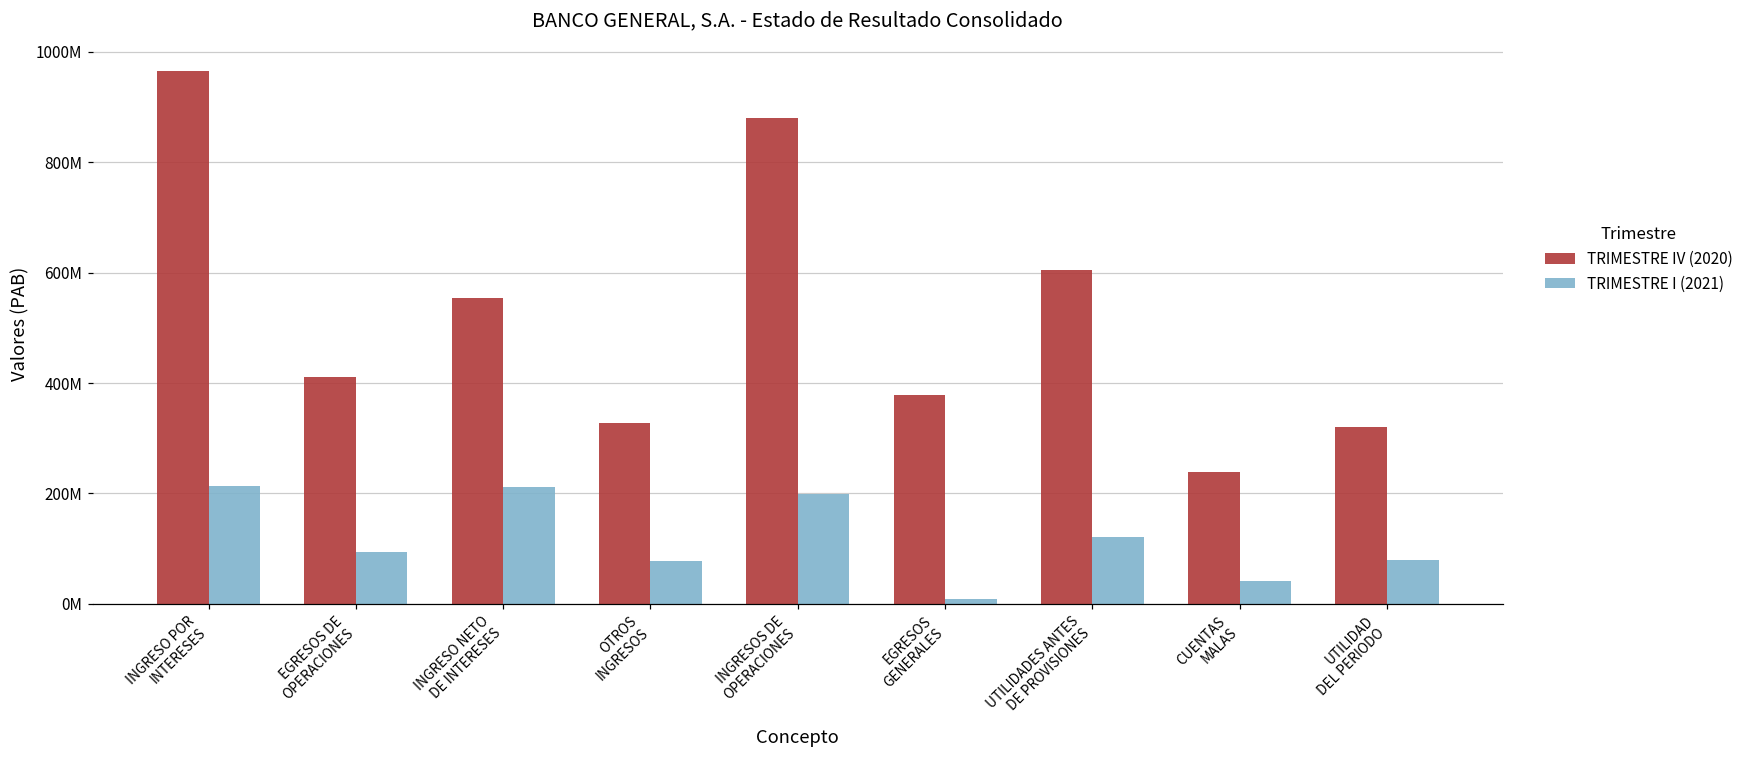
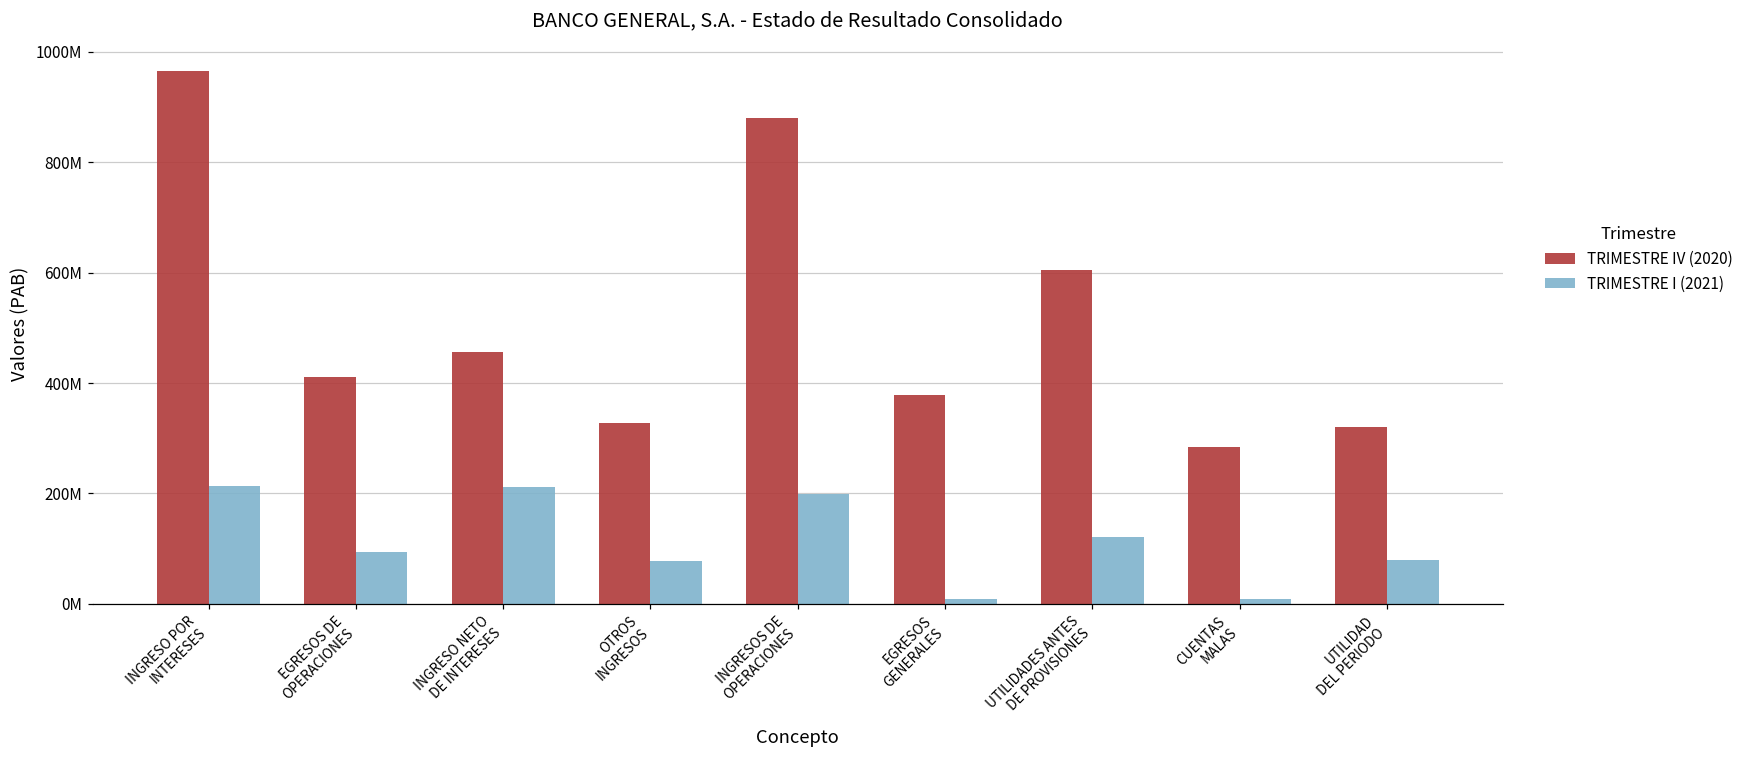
  {
    "TRIMESTRE IV (2020)": {
      "INGRESO POR INTERESES": 960000000,
      "EGRESOS DE OPERACIONES": 410000000,
-     "INGRESO NETO DE INTERESES": 550000000,
+     "INGRESO NETO DE INTERESES": 460000000,
      "OTROS INGRESOS": 330000000,
      "INGRESOS DE OPERACIONES": 880000000,
      "EGRESOS GENERALES": 380000000,
      "UTILIDADES ANTES DE PROVISIONES": 610000000,
-     "CUENTAS MALAS": 240000000,
+     "CUENTAS MALAS": 280000000,
      "UTILIDAD DEL PERIODO": 320000000
    },
    "TRIMESTRE I (2021)": {
      "INGRESO POR INTERESES": 210000000,
      "EGRESOS DE OPERACIONES": 90000000,
      "INGRESO NETO DE INTERESES": 210000000,
      "OTROS INGRESOS": 80000000,
      "INGRESOS DE OPERACIONES": 200000000,
      "EGRESOS GENERALES": 10000000,
      "UTILIDADES ANTES DE PROVISIONES": 120000000,
-     "CUENTAS MALAS": 40000000,
+     "CUENTAS MALAS": 10000000,
      "UTILIDAD DEL PERIODO": 80000000
    }
  }
